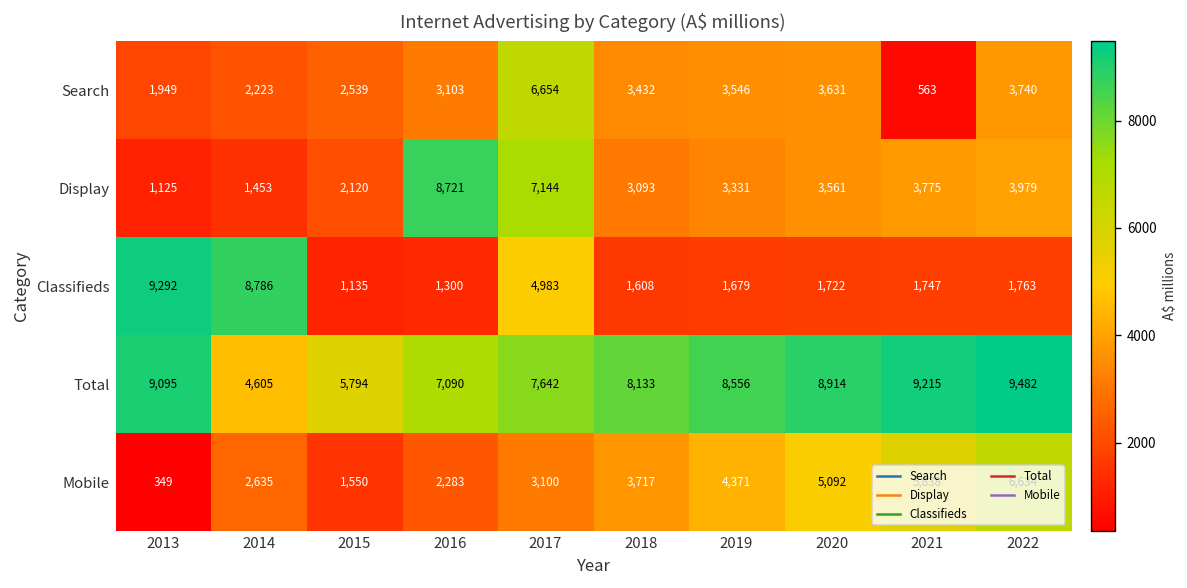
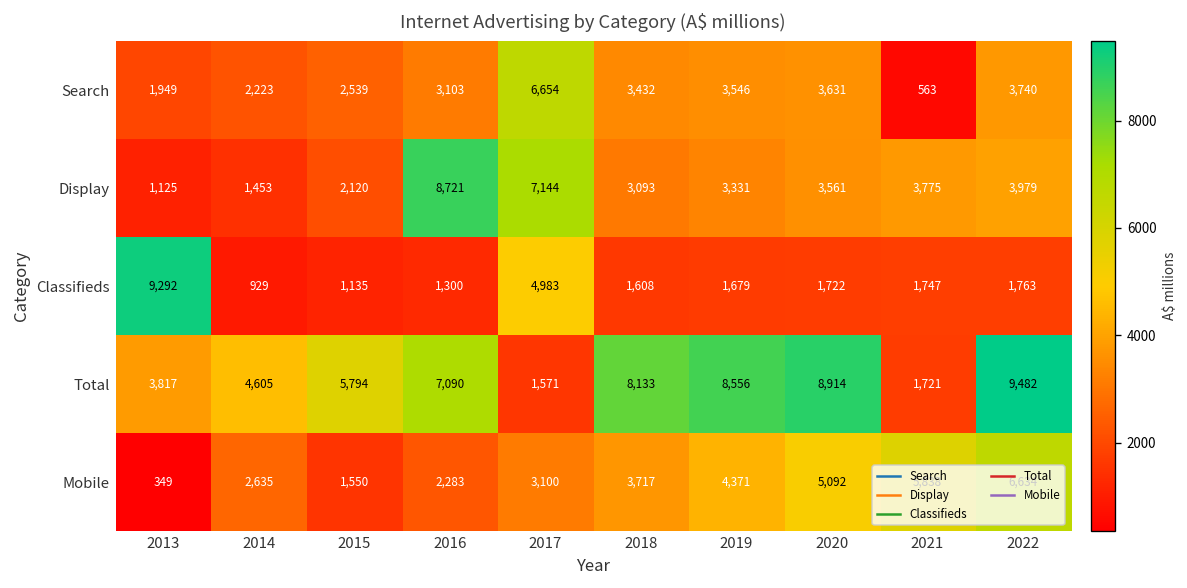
  {
    "Search": {
      "2013": "1,949",
      "2014": "2,223",
      "2015": "2,539",
      "2016": "3,103",
      "2017": "6,654",
      "2018": "3,432",
      "2019": "3,546",
      "2020": "3,631",
      "2021": "563",
      "2022": "3,740"
    },
    "Display": {
      "2013": "1,125",
      "2014": "1,453",
      "2015": "2,120",
      "2016": "8,721",
      "2017": "7,144",
      "2018": "3,093",
      "2019": "3,331",
      "2020": "3,561",
      "2021": "3,775",
      "2022": "3,979"
    },
    "Classifieds": {
      "2013": "9,292",
-     "2014": "8,786",
+     "2014": "929",
      "2015": "1,135",
      "2016": "1,300",
      "2017": "4,983",
      "2018": "1,608",
      "2019": "1,679",
      "2020": "1,722",
      "2021": "1,747",
      "2022": "1,763"
    },
    "Total": {
-     "2013": "9,095",
+     "2013": "3,817",
      "2014": "4,605",
      "2015": "5,794",
      "2016": "7,090",
-     "2017": "7,642",
+     "2017": "1,571",
      "2018": "8,133",
      "2019": "8,556",
      "2020": "8,914",
-     "2021": "9,215",
+     "2021": "1,721",
      "2022": "9,482"
    },
    "Mobile": {
      "2013": "349",
      "2014": "2,635",
      "2015": "1,550",
      "2016": "2,283",
      "2017": "3,100",
      "2018": "3,717",
      "2019": "4,371",
      "2020": "5,092"
    }
  }
